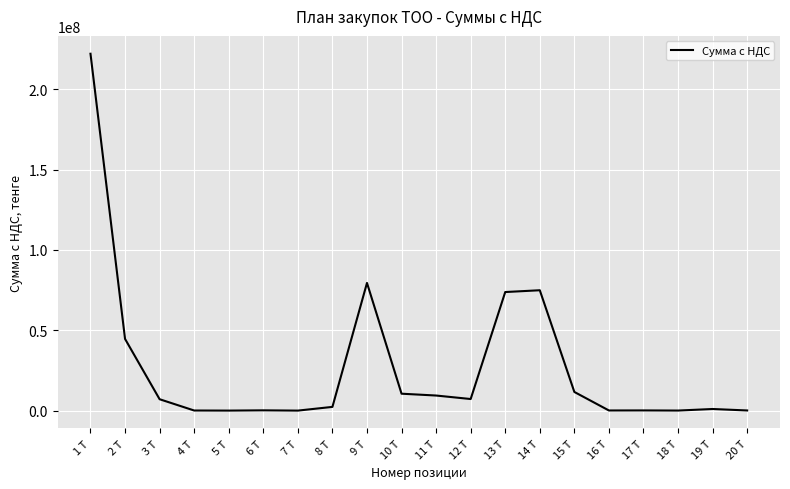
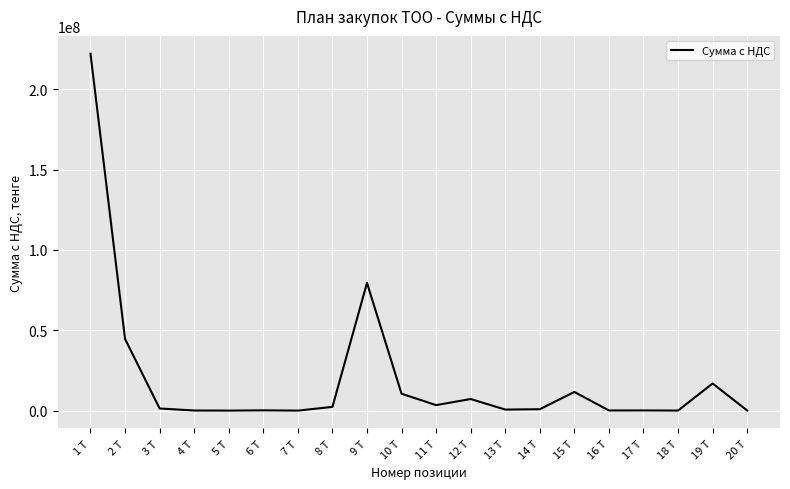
  {
    "1 Т": 222000000,
    "2 Т": 45000000,
-   "3 Т": 7000000,
+   "3 Т": 1000000,
    "4 Т": 0,
    "5 Т": 0,
    "6 Т": 0,
    "7 Т": 0,
    "8 Т": 2000000,
    "9 Т": 79000000,
    "10 Т": 11000000,
-   "11 Т": 9000000,
+   "11 Т": 3000000,
    "12 Т": 7000000,
-   "13 Т": 74000000,
-   "14 Т": 75000000,
+   "13 Т": 1000000,
+   "14 Т": 1000000,
    "15 Т": 12000000,
    "16 Т": 0,
    "17 Т": 0,
    "18 Т": 0,
-   "19 Т": 1000000,
+   "19 Т": 17000000,
    "20 Т": 0
  }
